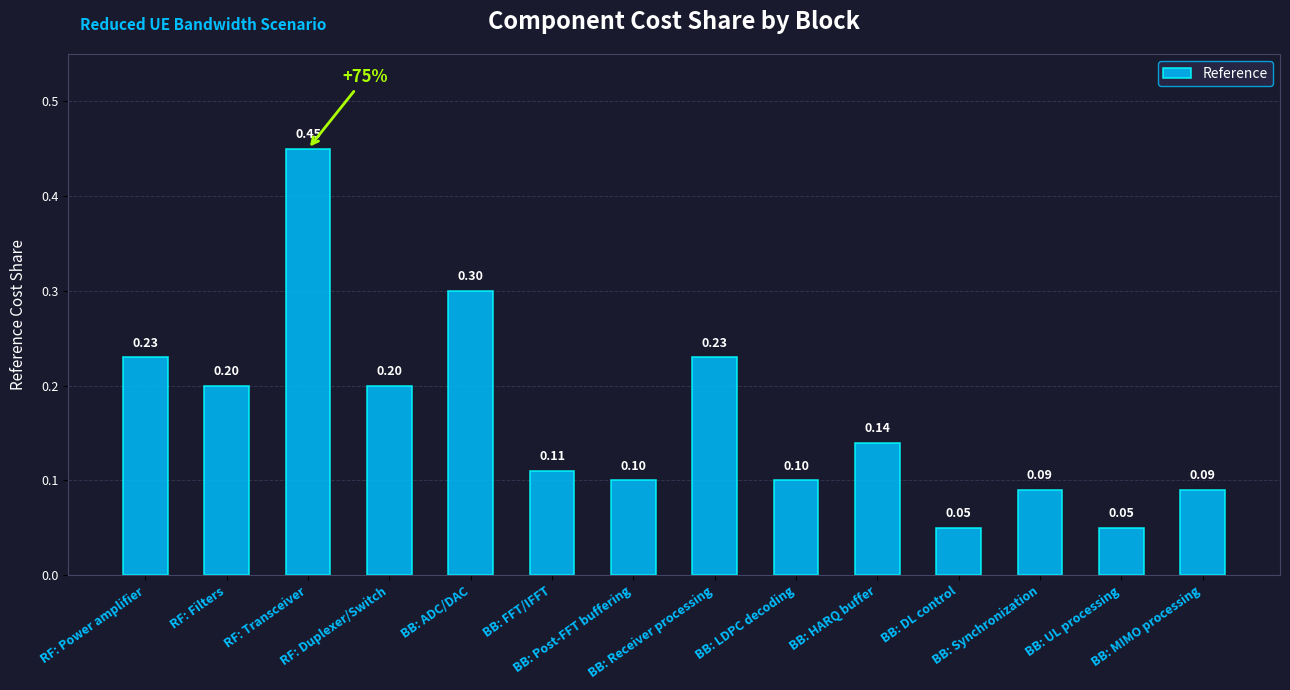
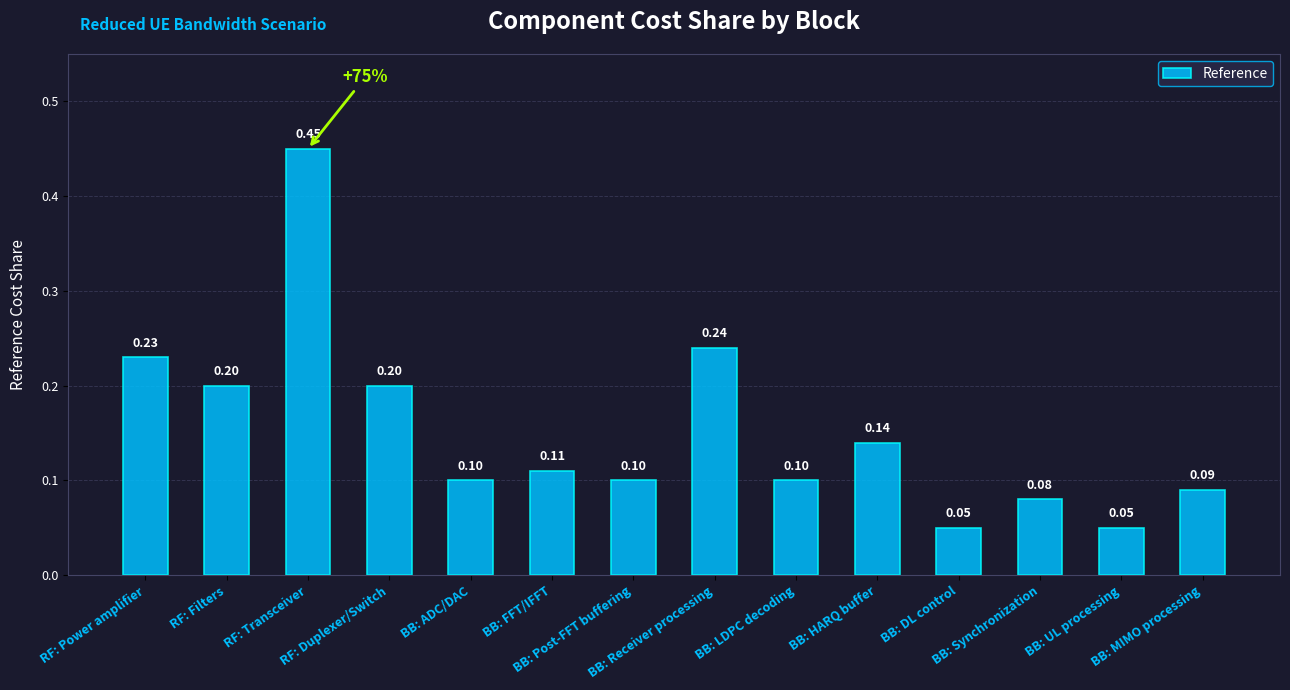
  {
    "RF: Power amplifier": 0.23,
    "RF: Filters": 0.20,
    "RF: Duplexer/Switch": 0.20,
-   "BB: ADC/DAC": 0.30,
+   "BB: ADC/DAC": 0.10,
    "BB: FFT/IFFT": 0.11,
    "BB: Post-FFT buffering": 0.10,
-   "BB: Receiver processing": 0.23,
+   "BB: Receiver processing": 0.24,
    "BB: LDPC decoding": 0.10,
    "BB: HARQ buffer": 0.14,
    "BB: DL control": 0.05,
-   "BB: Synchronization": 0.09,
+   "BB: Synchronization": 0.08,
    "BB: UL processing": 0.05,
    "BB: MIMO processing": 0.09
  }
